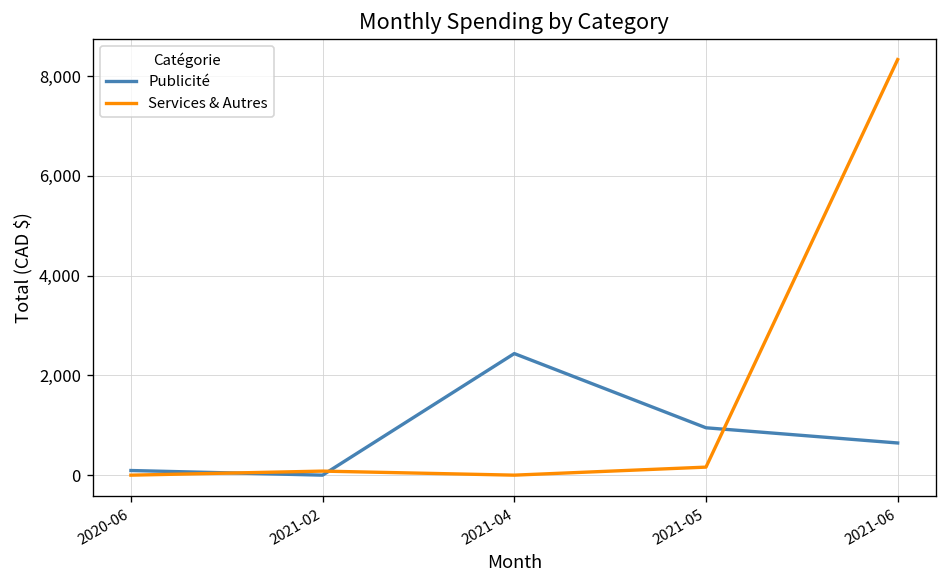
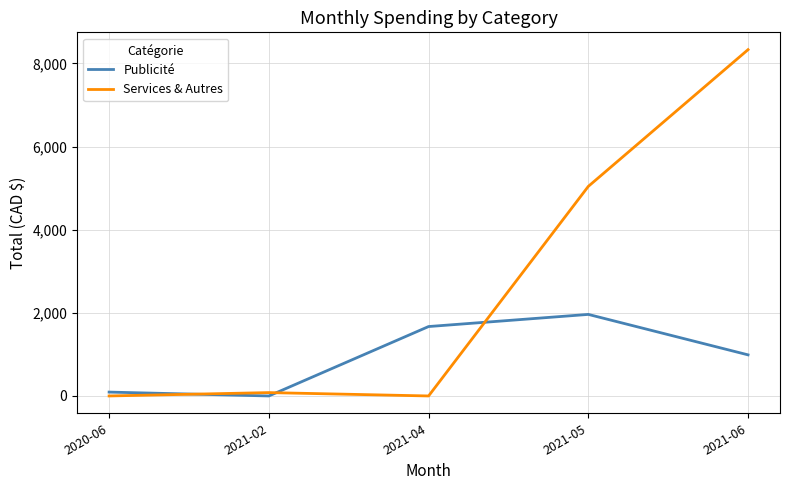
  {
    "Publicité": {
      "2020-06": "100",
      "2021-02": "0",
-     "2021-04": "2,400",
-     "2021-05": "900",
-     "2021-06": "600"
+     "2021-04": "1,700",
+     "2021-05": "2,000",
+     "2021-06": "1,000"
    },
    "Services & Autres": {
      "2020-06": "0",
      "2021-02": "100",
      "2021-04": "0",
-     "2021-05": "200",
+     "2021-05": "5,000",
      "2021-06": "8,300"
    }
  }
